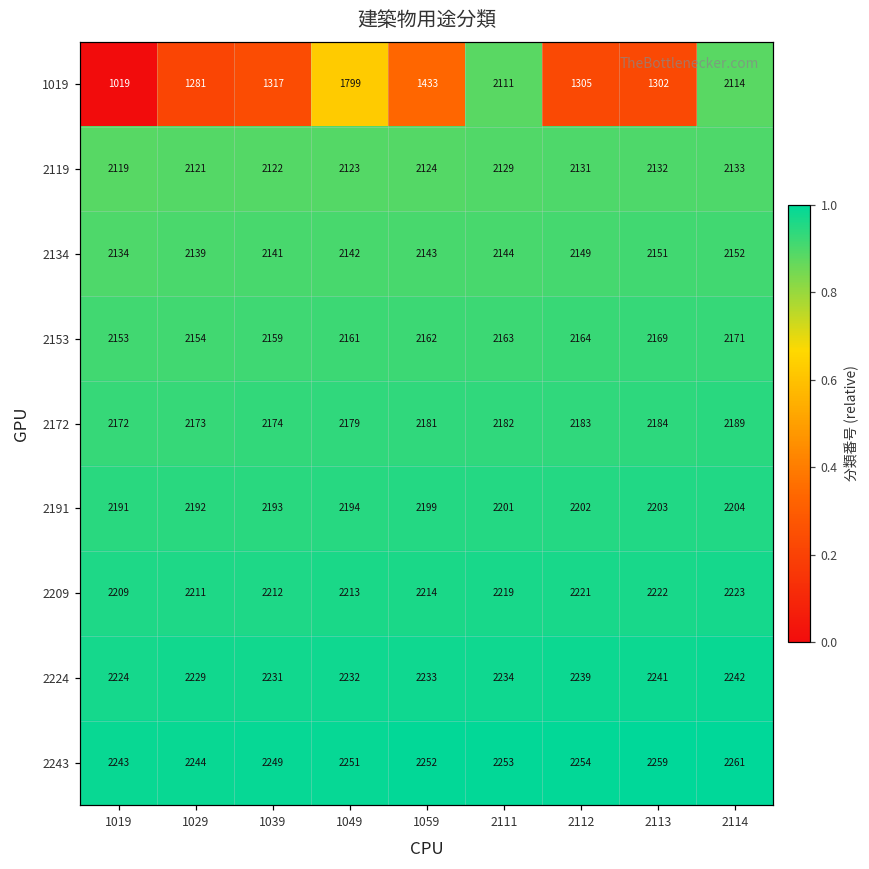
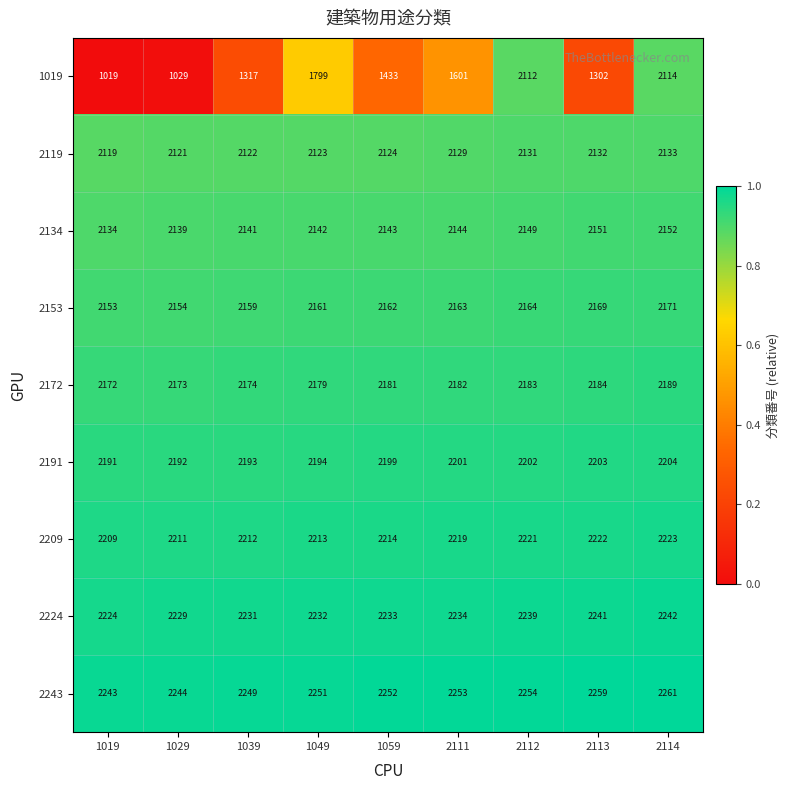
  {
    "1019": {
      "1019": 1019,
-     "1029": 1281,
+     "1029": 1029,
      "1039": 1317,
      "1049": 1799,
      "1059": 1433,
-     "2111": 2111,
-     "2112": 1305,
+     "2111": 1601,
+     "2112": 2112,
      "2114": 2114
    },
    "2119": {
      "1019": 2119,
      "1029": 2121,
      "1039": 2122,
      "1049": 2123,
      "1059": 2124,
      "2111": 2129,
      "2112": 2131,
      "2113": 2132,
      "2114": 2133
    },
    "2134": {
      "1019": 2134,
      "1029": 2139,
      "1039": 2141,
      "1049": 2142,
      "1059": 2143,
      "2111": 2144,
      "2112": 2149,
      "2113": 2151,
      "2114": 2152
    },
    "2153": {
      "1019": 2153,
      "1029": 2154,
      "1039": 2159,
      "1049": 2161,
      "1059": 2162,
      "2111": 2163,
      "2112": 2164,
      "2113": 2169,
      "2114": 2171
    },
    "2172": {
      "1019": 2172,
      "1029": 2173,
      "1039": 2174,
      "1049": 2179,
      "1059": 2181,
      "2111": 2182,
      "2112": 2183,
      "2113": 2184,
      "2114": 2189
    },
    "2191": {
      "1019": 2191,
      "1029": 2192,
      "1039": 2193,
      "1049": 2194,
      "1059": 2199,
      "2111": 2201,
      "2112": 2202,
      "2113": 2203,
      "2114": 2204
    },
    "2209": {
      "1019": 2209,
      "1029": 2211,
      "1039": 2212,
      "1049": 2213,
      "1059": 2214,
      "2111": 2219,
      "2112": 2221,
      "2113": 2222,
      "2114": 2223
    },
    "2224": {
      "1019": 2224,
      "1029": 2229,
      "1039": 2231,
      "1049": 2232,
      "1059": 2233,
      "2111": 2234,
      "2112": 2239,
      "2113": 2241,
      "2114": 2242
    },
    "2243": {
      "1019": 2243,
      "1029": 2244,
      "1039": 2249,
      "1049": 2251,
      "1059": 2252,
      "2111": 2253,
      "2112": 2254,
      "2113": 2259,
      "2114": 2261
    }
  }
